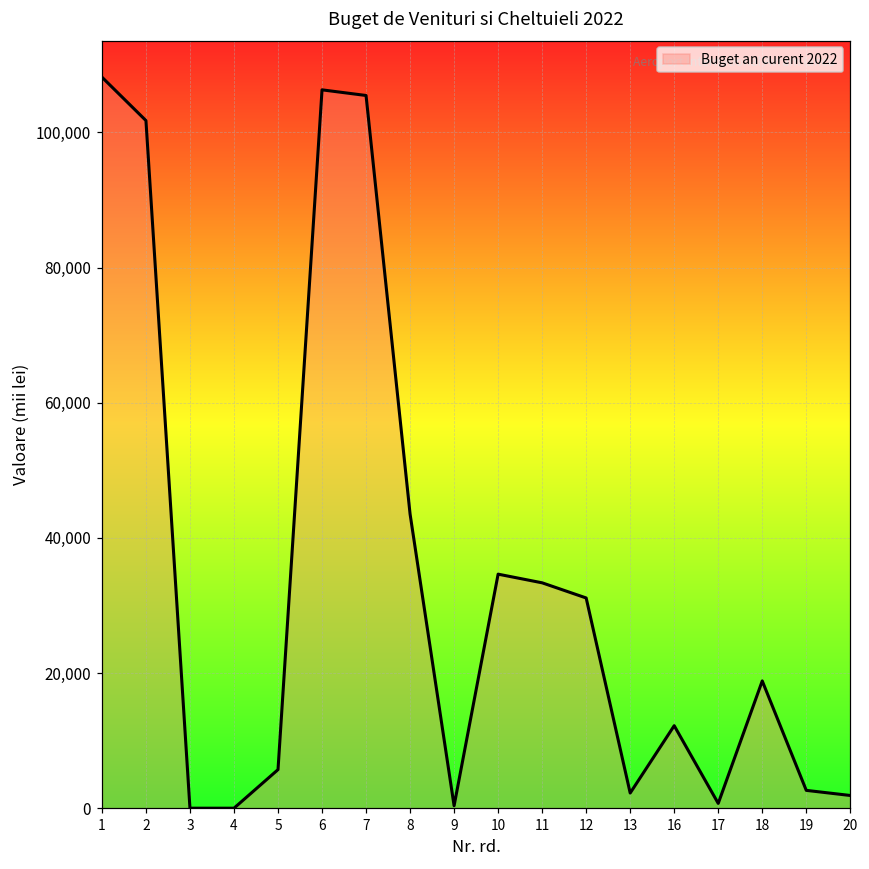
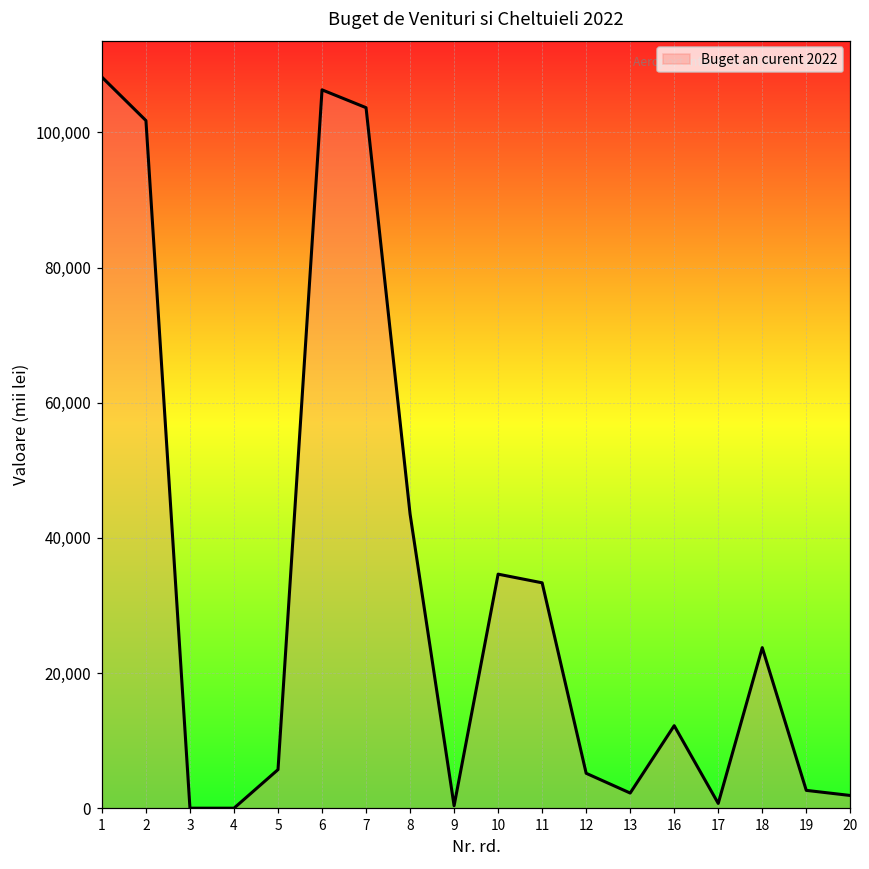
  {
    "1": "108,000",
    "2": "102,000",
    "3": "0",
    "4": "0",
    "5": "6,000",
    "6": "106,000",
-   "7": "105,000",
+   "7": "104,000",
    "8": "44,000",
    "9": "0",
    "10": "35,000",
    "11": "33,000",
-   "12": "31,000",
+   "12": "5,000",
    "13": "2,000",
    "16": "12,000",
    "17": "1,000",
-   "18": "19,000",
+   "18": "24,000",
    "19": "3,000",
    "20": "2,000"
  }
